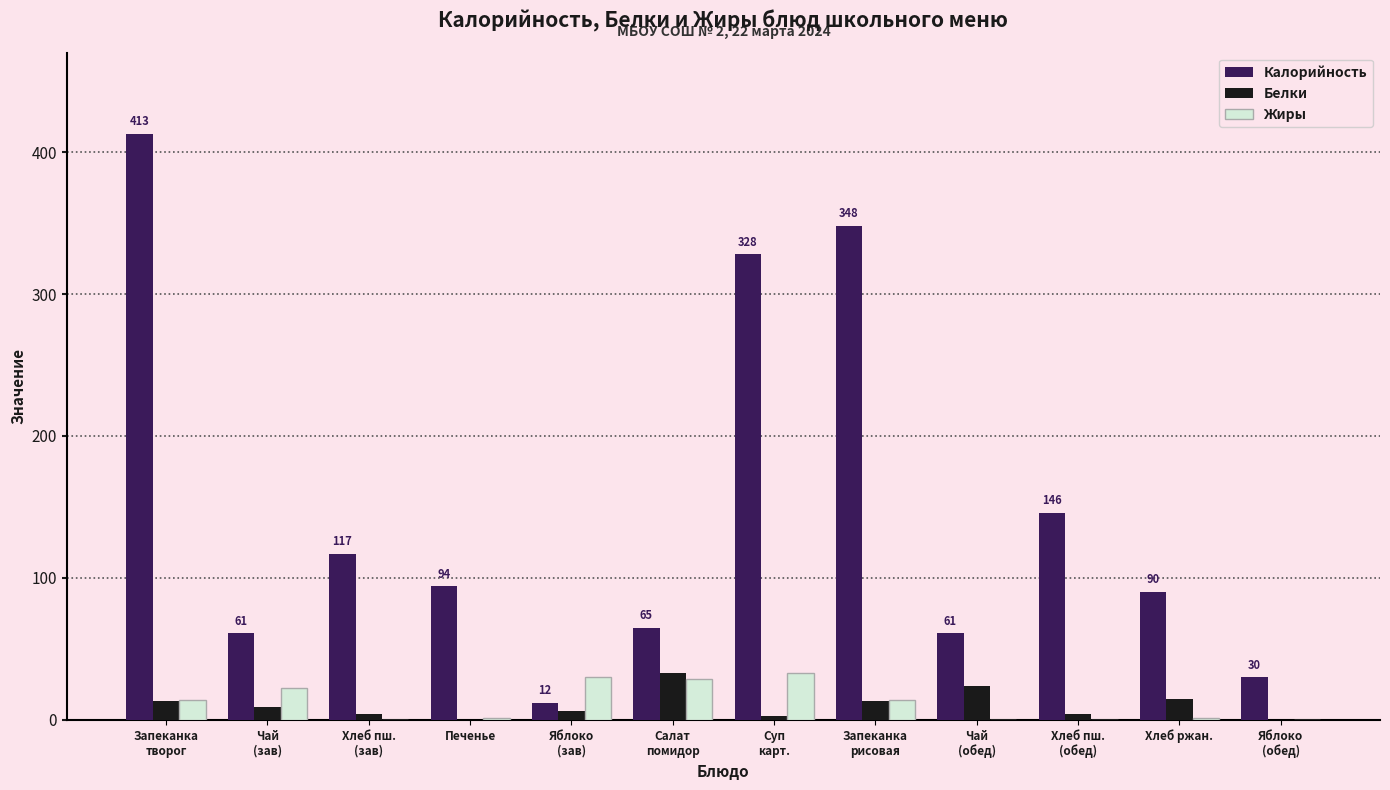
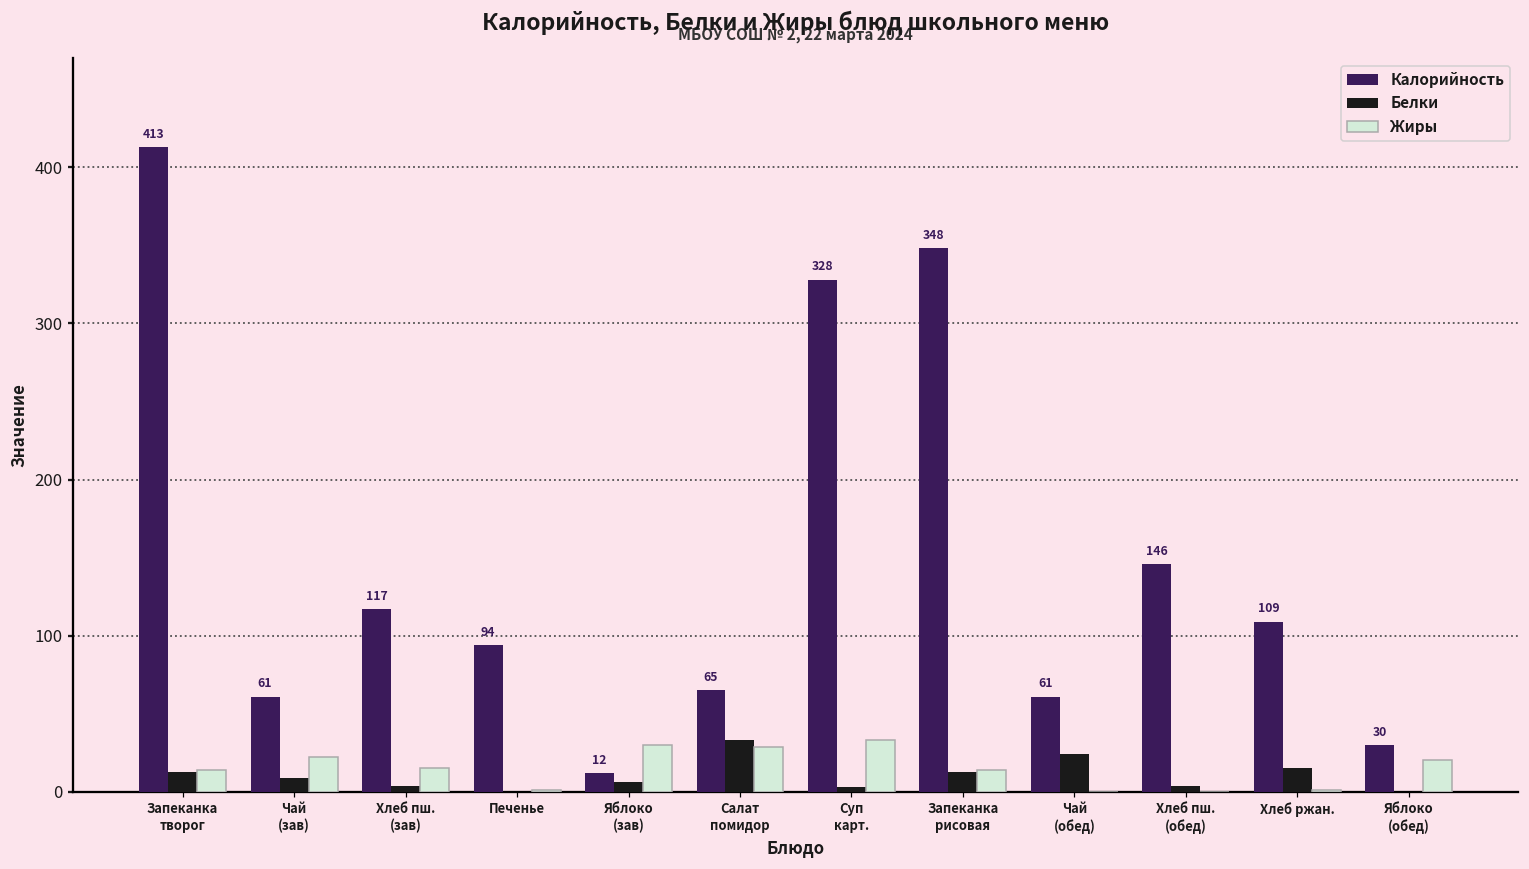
  {
    "Калорийность": {
      "Запеканка творог": 413,
      "Чай (зав)": 61,
      "Хлеб пш. (зав)": 117,
      "Печенье": 94,
      "Яблоко (зав)": 12,
      "Салат помидор": 65,
      "Суп карт.": 328,
      "Запеканка рисовая": 348,
      "Чай (обед)": 61,
      "Хлеб пш. (обед)": 146,
-     "Хлеб ржан.": 90,
+     "Хлеб ржан.": 109,
      "Яблоко (обед)": 30
    },
    "Белки": {
      "Запеканка творог": 13,
      "Чай (зав)": 9,
      "Хлеб пш. (зав)": 4,
      "Печенье": 0,
      "Яблоко (зав)": 6,
      "Салат помидор": 33,
      "Суп карт.": 3,
      "Запеканка рисовая": 13,
      "Чай (обед)": 24,
      "Хлеб пш. (обед)": 4,
      "Хлеб ржан.": 15,
      "Яблоко (обед)": 0
    },
    "Жиры": {
      "Запеканка творог": 14,
      "Чай (зав)": 23,
-     "Хлеб пш. (зав)": 0,
+     "Хлеб пш. (зав)": 15,
      "Яблоко (зав)": 30,
      "Салат помидор": 29,
      "Суп карт.": 33,
      "Запеканка рисовая": 14,
      "Хлеб пш. (обед)": 0,
-     "Яблоко (обед)": 0
+     "Яблоко (обед)": 20
    }
  }
